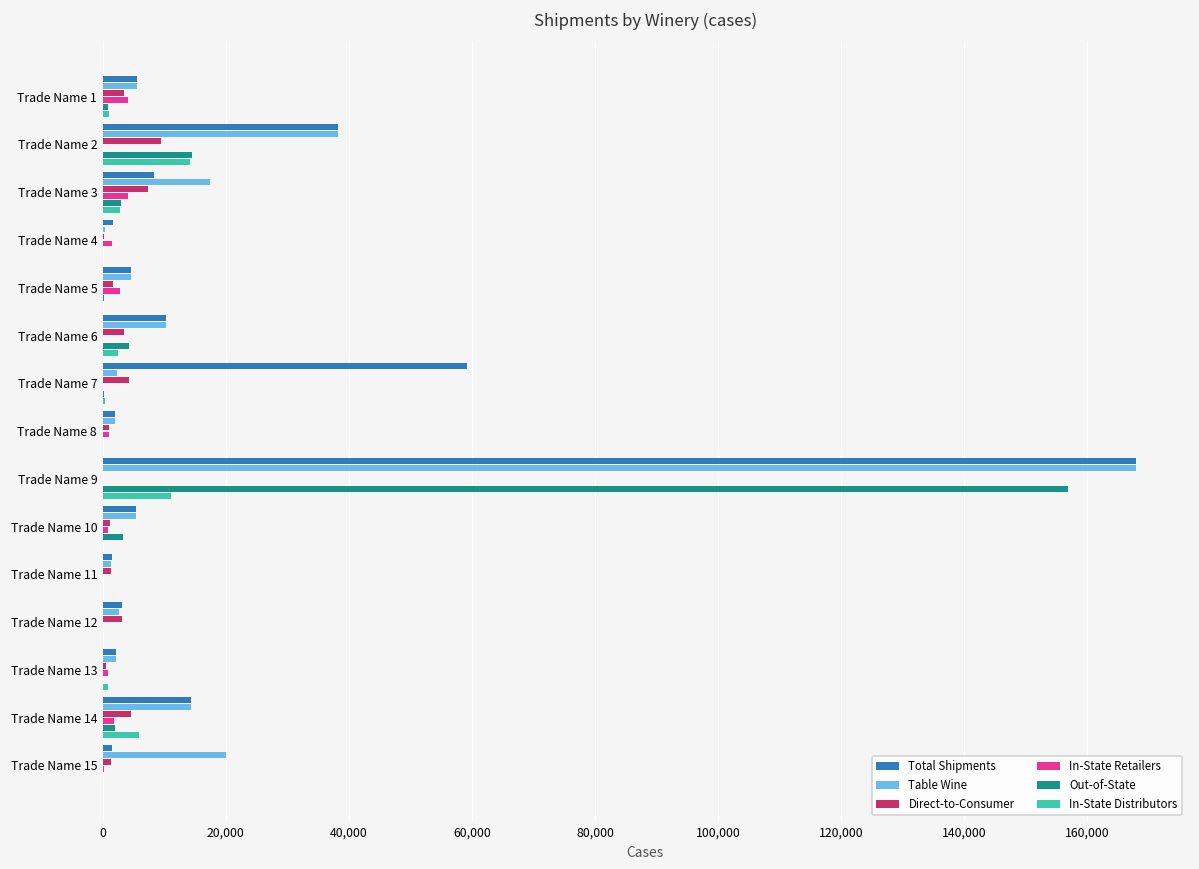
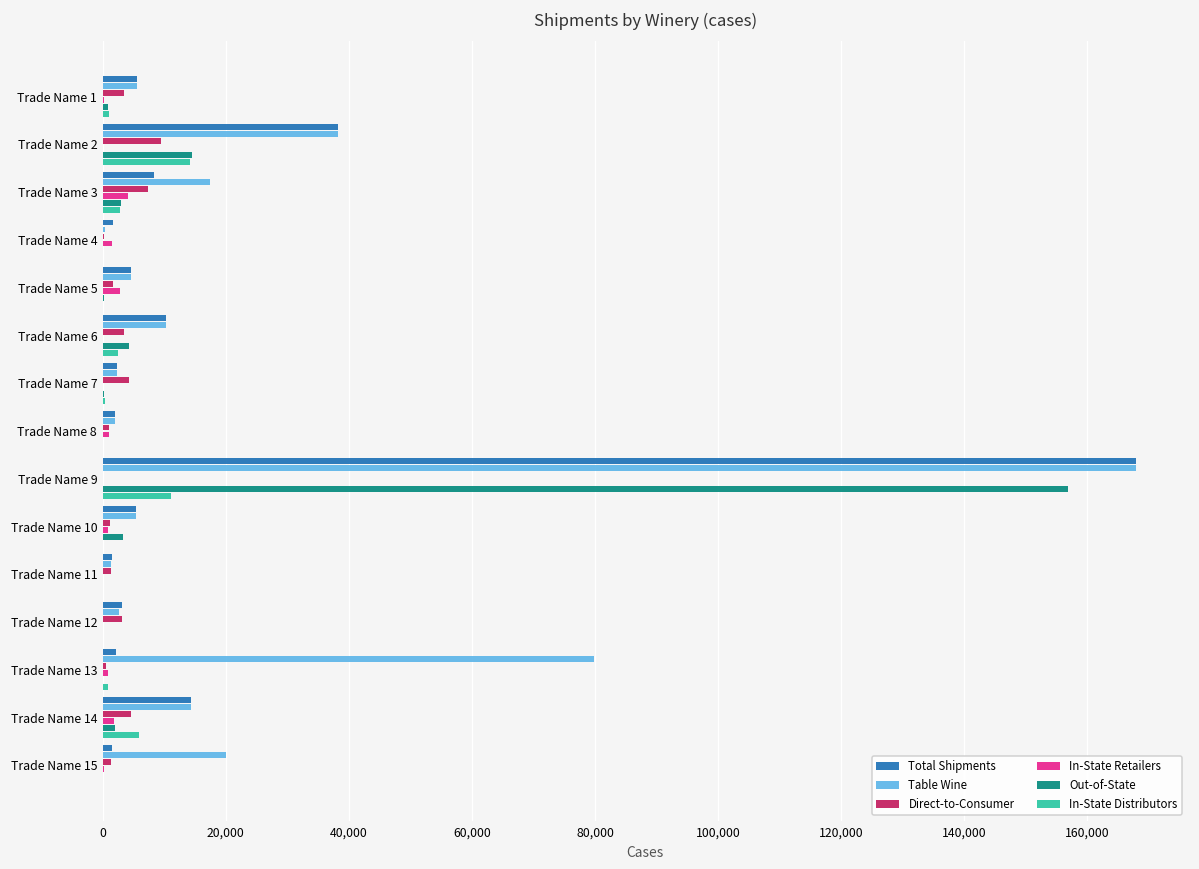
  {
    "Total Shipments": {
      "Trade Name 1": "6,000",
      "Trade Name 2": "38,000",
      "Trade Name 3": "8,000",
      "Trade Name 4": "2,000",
      "Trade Name 5": "5,000",
      "Trade Name 6": "10,000",
-     "Trade Name 7": "59,000",
+     "Trade Name 7": "2,000",
      "Trade Name 8": "2,000",
      "Trade Name 9": "168,000",
      "Trade Name 10": "5,000",
      "Trade Name 11": "1,000",
      "Trade Name 12": "3,000",
      "Trade Name 13": "2,000",
      "Trade Name 14": "14,000",
      "Trade Name 15": "2,000"
    },
    "Table Wine": {
      "Trade Name 1": "6,000",
      "Trade Name 2": "38,000",
      "Trade Name 3": "17,000",
      "Trade Name 5": "5,000",
      "Trade Name 6": "10,000",
      "Trade Name 7": "2,000",
      "Trade Name 8": "2,000",
      "Trade Name 9": "168,000",
      "Trade Name 10": "5,000",
      "Trade Name 11": "1,000",
      "Trade Name 12": "3,000",
-     "Trade Name 13": "2,000",
+     "Trade Name 13": "80,000",
      "Trade Name 14": "14,000",
      "Trade Name 15": "20,000"
    },
    "Direct-to-Consumer": {
      "Trade Name 1": "4,000",
      "Trade Name 2": "9,000",
      "Trade Name 3": "7,000",
      "Trade Name 5": "2,000",
      "Trade Name 6": "3,000",
      "Trade Name 7": "4,000",
      "Trade Name 8": "1,000",
      "Trade Name 9": "0",
      "Trade Name 10": "1,000",
      "Trade Name 11": "1,000",
      "Trade Name 12": "3,000",
      "Trade Name 13": "1,000",
      "Trade Name 14": "5,000",
      "Trade Name 15": "1,000"
    },
    "In-State Retailers": {
-     "Trade Name 1": "4,000",
+     "Trade Name 1": "0",
      "Trade Name 3": "4,000",
      "Trade Name 4": "2,000",
      "Trade Name 5": "3,000",
      "Trade Name 8": "1,000",
      "Trade Name 9": "0",
      "Trade Name 10": "1,000",
      "Trade Name 13": "1,000",
      "Trade Name 14": "2,000"
    },
    "Out-of-State": {
      "Trade Name 1": "1,000",
      "Trade Name 2": "15,000",
      "Trade Name 3": "3,000",
      "Trade Name 6": "4,000",
      "Trade Name 8": "0",
      "Trade Name 9": "157,000",
      "Trade Name 10": "3,000",
      "Trade Name 11": "0",
      "Trade Name 12": "0",
      "Trade Name 13": "0",
      "Trade Name 14": "2,000",
      "Trade Name 15": "0"
    },
    "In-State Distributors": {
      "Trade Name 1": "1,000",
      "Trade Name 2": "14,000",
      "Trade Name 3": "3,000",
      "Trade Name 4": "0",
      "Trade Name 5": "0",
      "Trade Name 6": "3,000",
      "Trade Name 8": "0",
      "Trade Name 9": "11,000",
      "Trade Name 11": "0",
      "Trade Name 12": "0",
      "Trade Name 13": "1,000",
      "Trade Name 14": "6,000",
      "Trade Name 15": "0"
    }
  }
